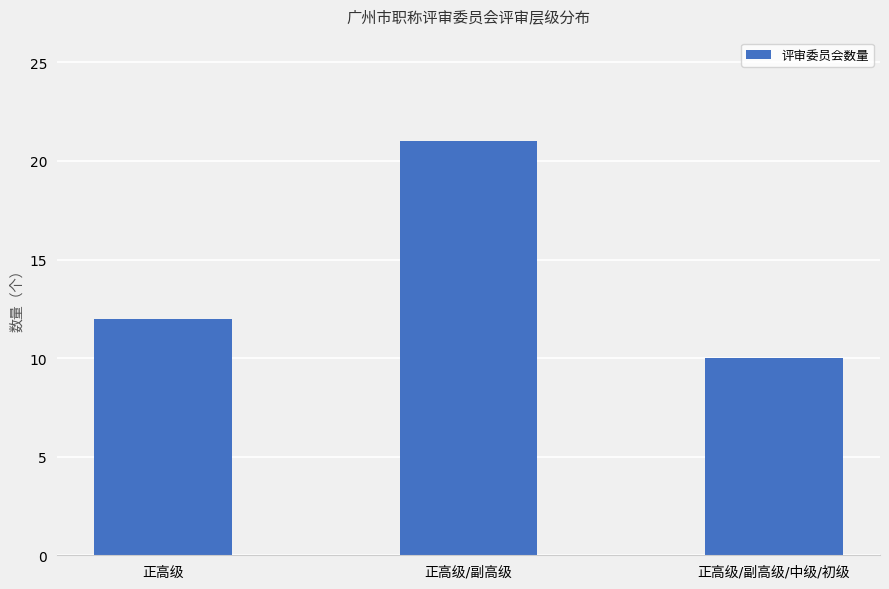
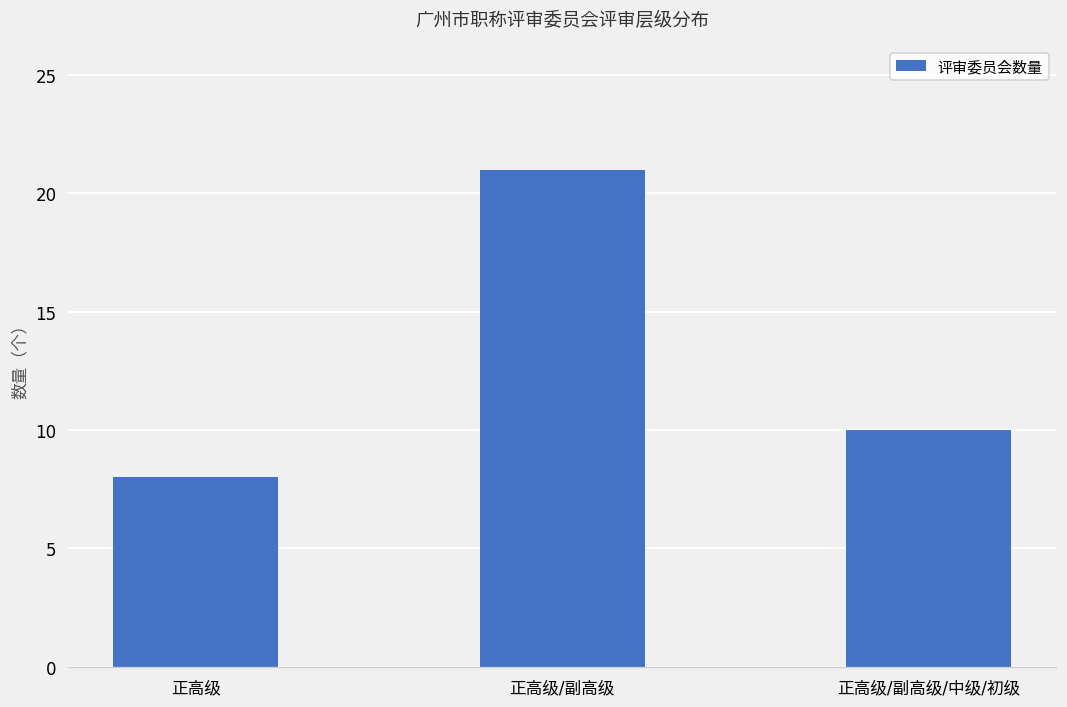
  {
-   "正高级": 12,
+   "正高级": 8,
    "正高级/副高级": 21,
    "正高级/副高级/中级/初级": 10
  }
